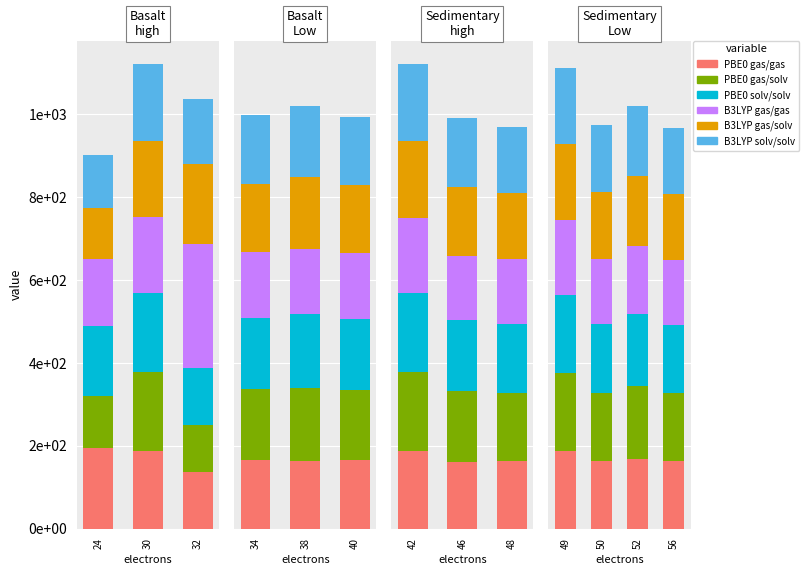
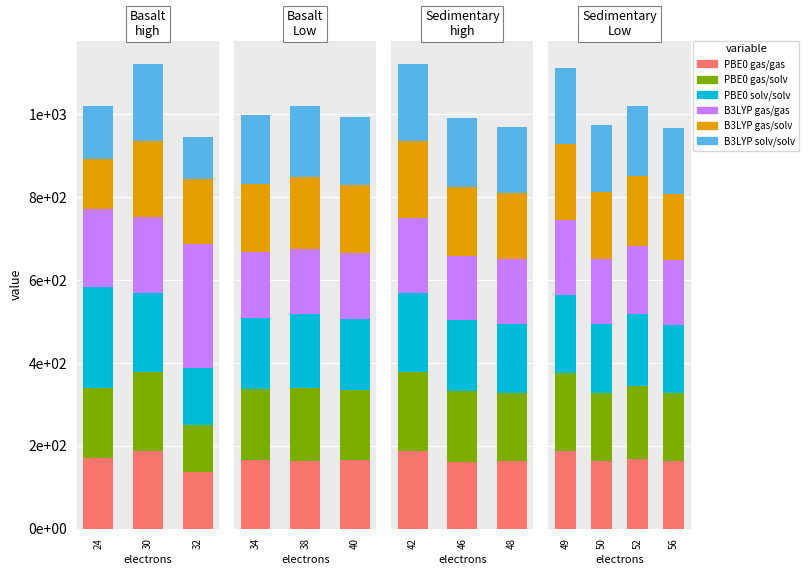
  {
    "Basalt high": {
      "PBE0 gas/gas": {
-       "24": 190,
+       "24": 170,
        "30": 190,
        "32": 140
      },
      "PBE0 gas/solv": {
-       "24": 130,
+       "24": 170,
        "30": 190,
        "32": 110
      },
      "PBE0 solv/solv": {
-       "24": 170,
+       "24": 240,
        "30": 190,
        "32": 140
      },
      "B3LYP gas/gas": {
-       "24": 160,
+       "24": 190,
        "30": 180,
        "32": 300
      },
      "B3LYP gas/solv": {
        "24": 120,
        "30": 190,
-       "32": 190
+       "32": 160
      },
      "B3LYP solv/solv": {
        "24": 130,
        "30": 190,
-       "32": 160
+       "32": 100
      }
    }
  }
